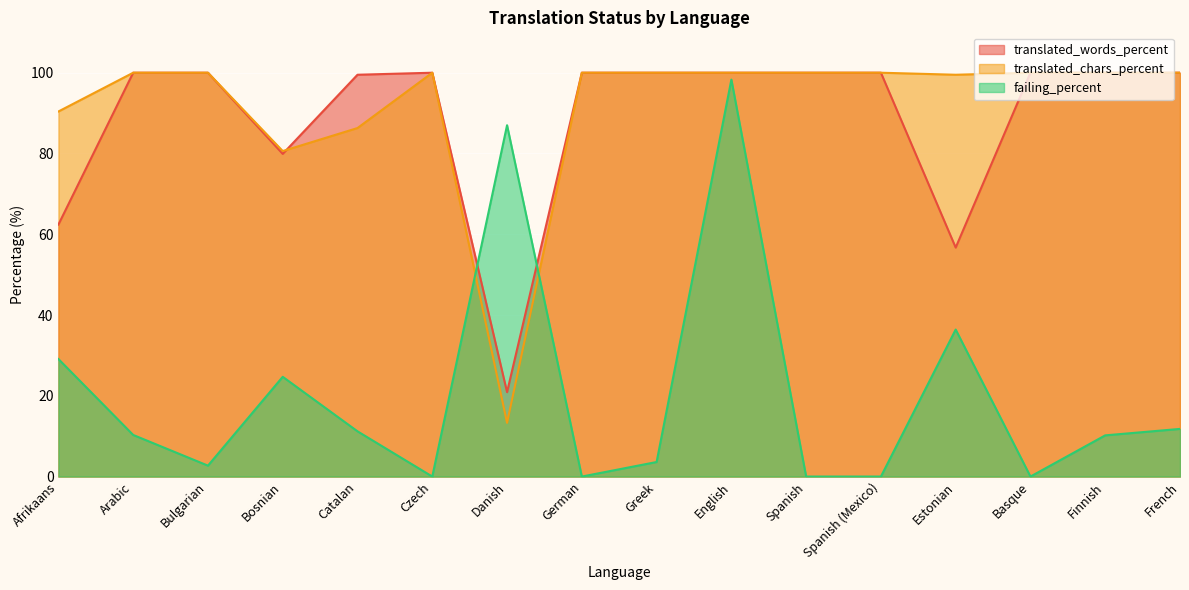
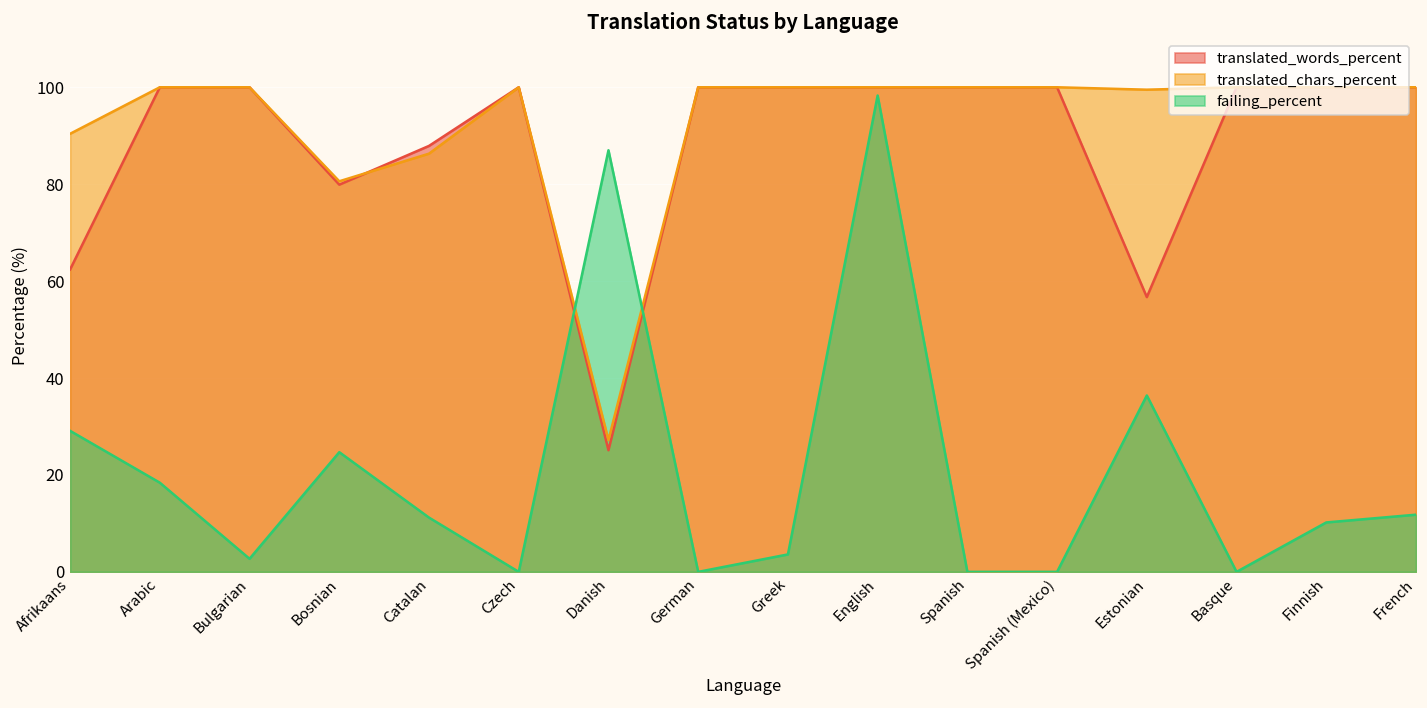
  {
    "translated_words_percent": {
      "Afrikaans": 62,
      "Bosnian": 80,
-     "Catalan": 100,
-     "Danish": 21,
+     "Catalan": 88,
+     "Danish": 25,
      "Estonian": 57
    },
    "translated_chars_percent": {
      "Afrikaans": 90,
      "Bosnian": 81,
      "Catalan": 86,
-     "Danish": 13,
+     "Danish": 27,
      "Estonian": 100
    },
    "failing_percent": {
      "Afrikaans": 29,
-     "Arabic": 10,
+     "Arabic": 18,
      "Bulgarian": 3,
      "Bosnian": 25,
      "Catalan": 11,
      "Czech": 0,
      "Danish": 87,
      "German": 0,
      "Greek": 4,
      "English": 98,
      "Spanish": 0,
      "Spanish (Mexico)": 0,
      "Estonian": 36,
      "Basque": 0,
      "Finnish": 10,
      "French": 12
    }
  }
